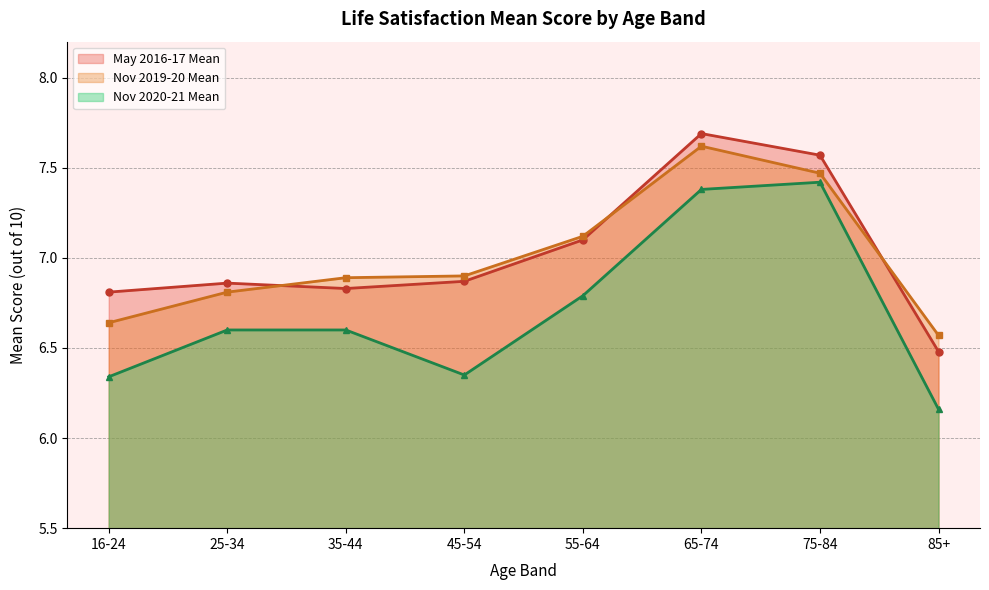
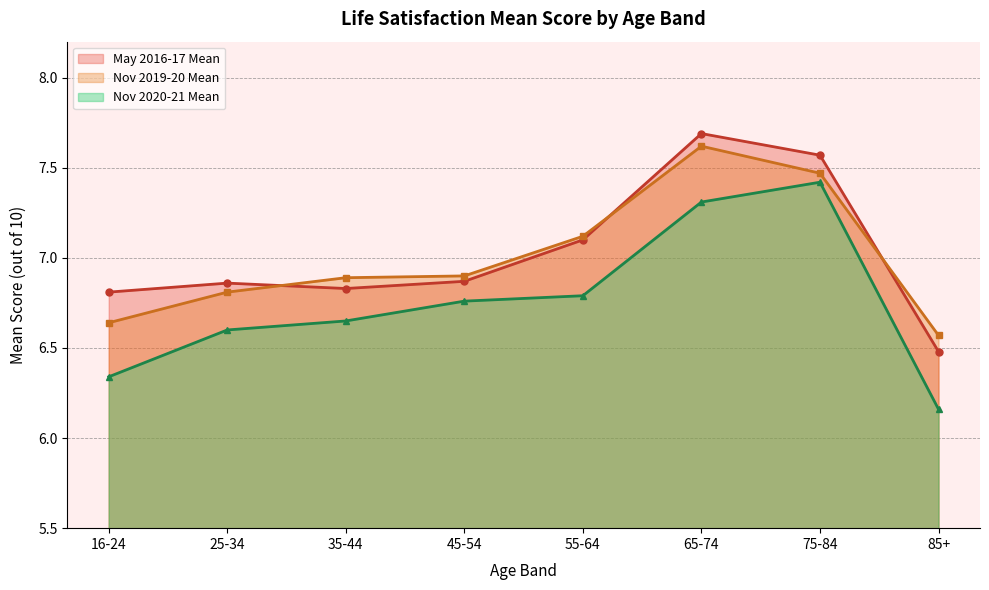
  {
    "Nov 2020-21 Mean": {
      "16-24": 6.34,
      "25-34": 6.60,
-     "35-44": 6.60,
-     "45-54": 6.35,
+     "35-44": 6.65,
+     "45-54": 6.76,
      "55-64": 6.79,
-     "65-74": 7.38,
+     "65-74": 7.31,
      "75-84": 7.42,
      "85+": 6.16
    }
  }
